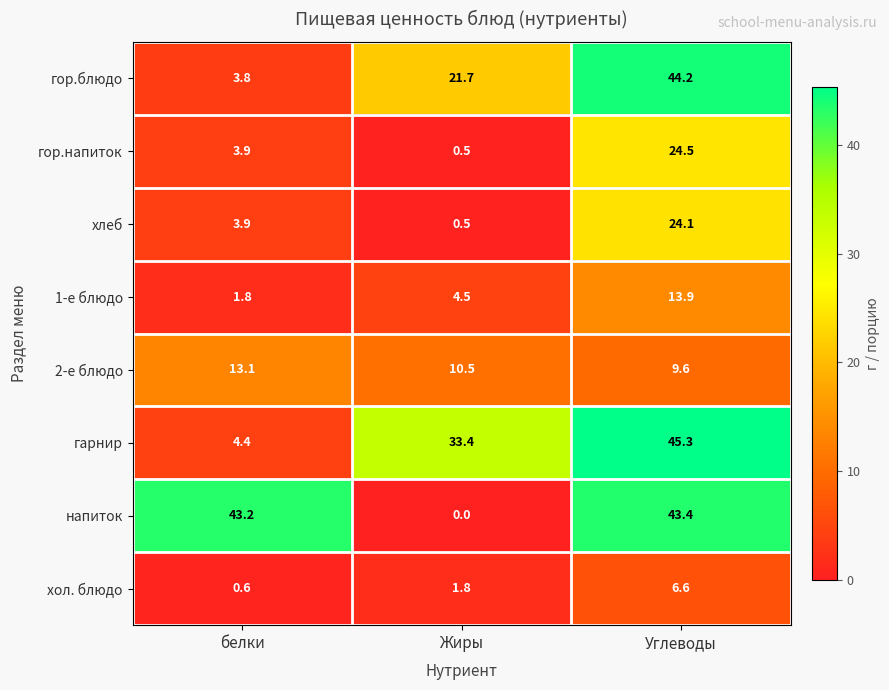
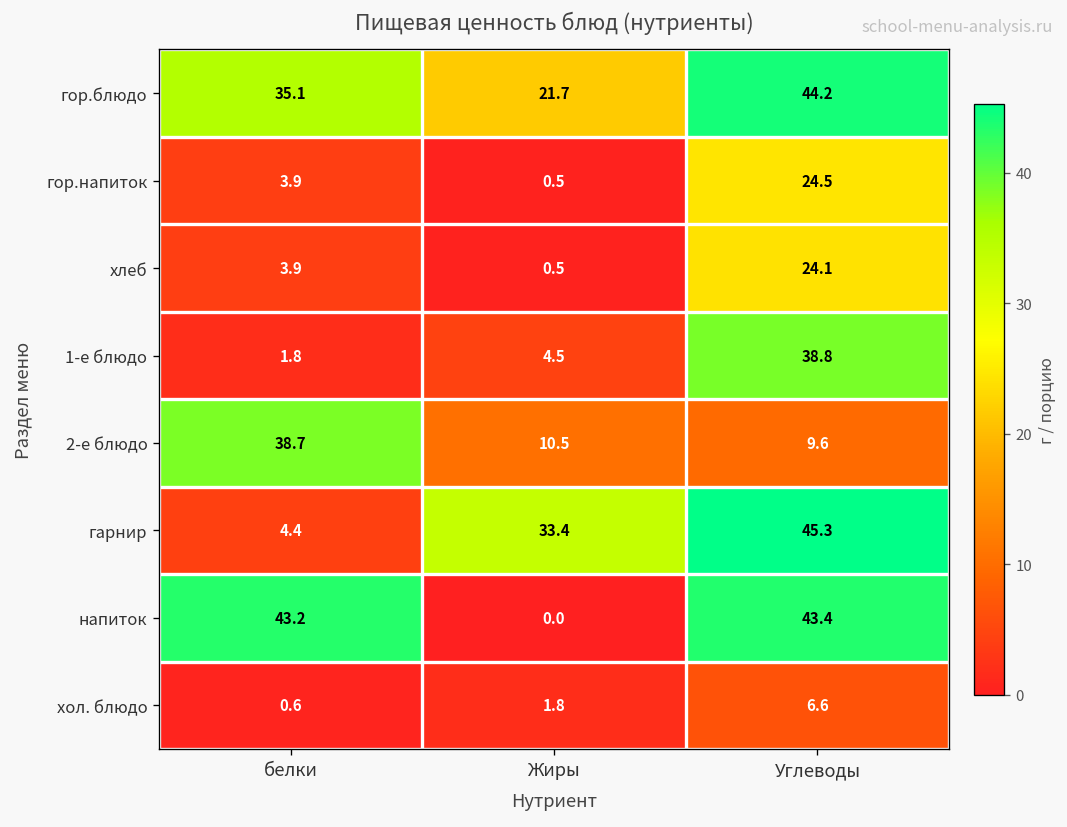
  {
    "гор.блюдо": {
-     "белки": 3.8,
+     "белки": 35.1,
      "Жиры": 21.7,
      "Углеводы": 44.2
    },
    "гор.напиток": {
      "белки": 3.9,
      "Жиры": 0.5,
      "Углеводы": 24.5
    },
    "хлеб": {
      "белки": 3.9,
      "Жиры": 0.5,
      "Углеводы": 24.1
    },
    "1-е блюдо": {
      "белки": 1.8,
      "Жиры": 4.5,
-     "Углеводы": 13.9
+     "Углеводы": 38.8
    },
    "2-е блюдо": {
-     "белки": 13.1,
+     "белки": 38.7,
      "Жиры": 10.5,
      "Углеводы": 9.6
    },
    "гарнир": {
      "белки": 4.4,
      "Жиры": 33.4,
      "Углеводы": 45.3
    },
    "напиток": {
      "белки": 43.2,
      "Жиры": 0.0,
      "Углеводы": 43.4
    },
    "хол. блюдо": {
      "белки": 0.6,
      "Жиры": 1.8,
      "Углеводы": 6.6
    }
  }
